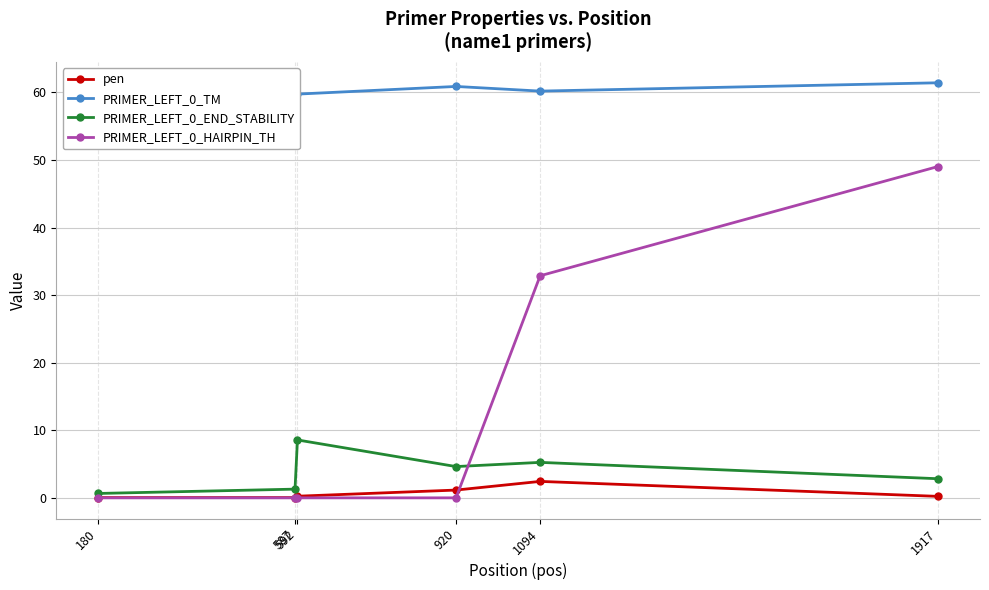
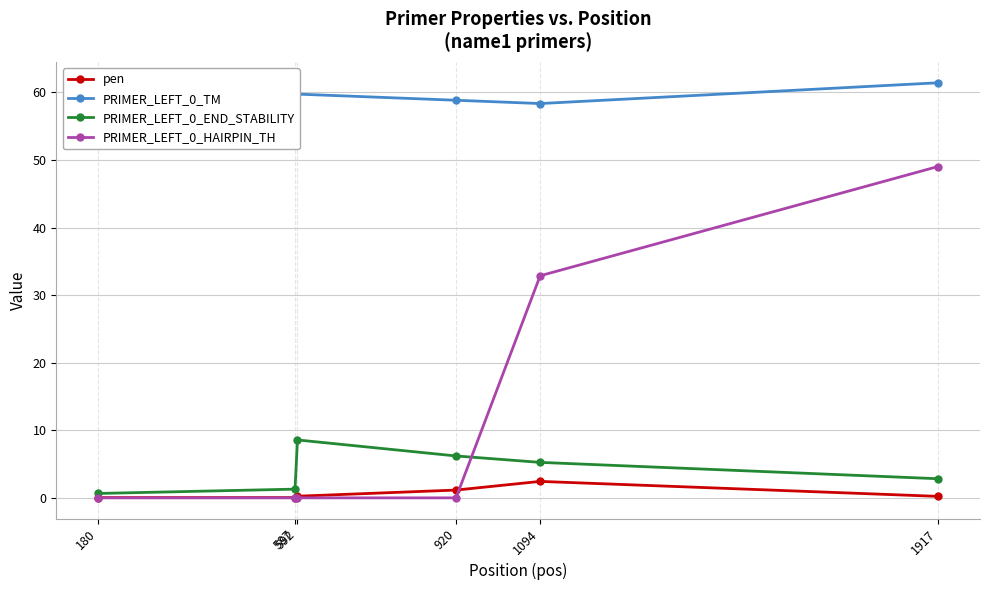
  {
    "pen": {
      "920": 1,
      "1094": 2,
      "1917": 0
    },
    "PRIMER_LEFT_0_TM": {
-     "920": 61,
-     "1094": 60,
+     "920": 59,
+     "1094": 58,
      "1917": 61
    },
    "PRIMER_LEFT_0_END_STABILITY": {
      "180": 1,
      "587": 1,
      "592": 9,
-     "920": 5,
+     "920": 6,
      "1094": 5,
      "1917": 3
    },
    "PRIMER_LEFT_0_HAIRPIN_TH": {
      "920": 0,
      "1094": 33,
      "1917": 49
    }
  }
